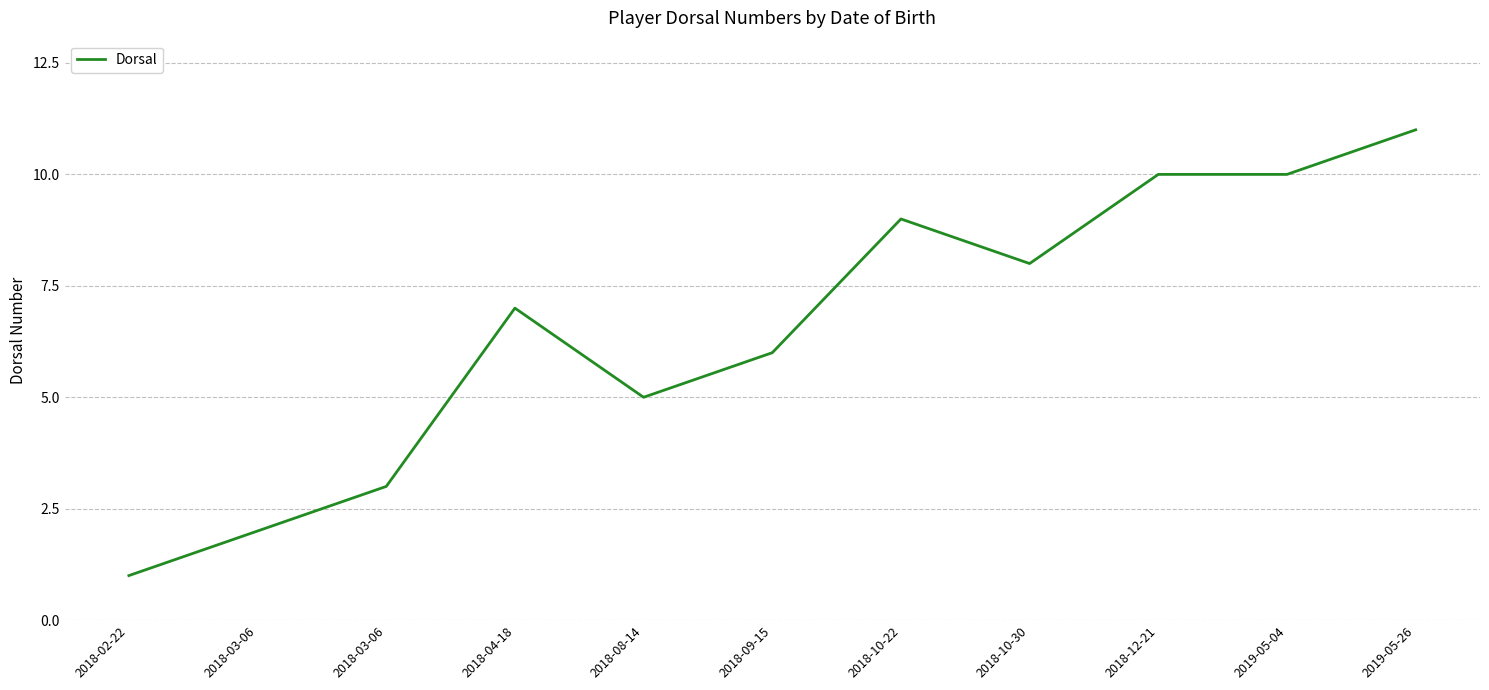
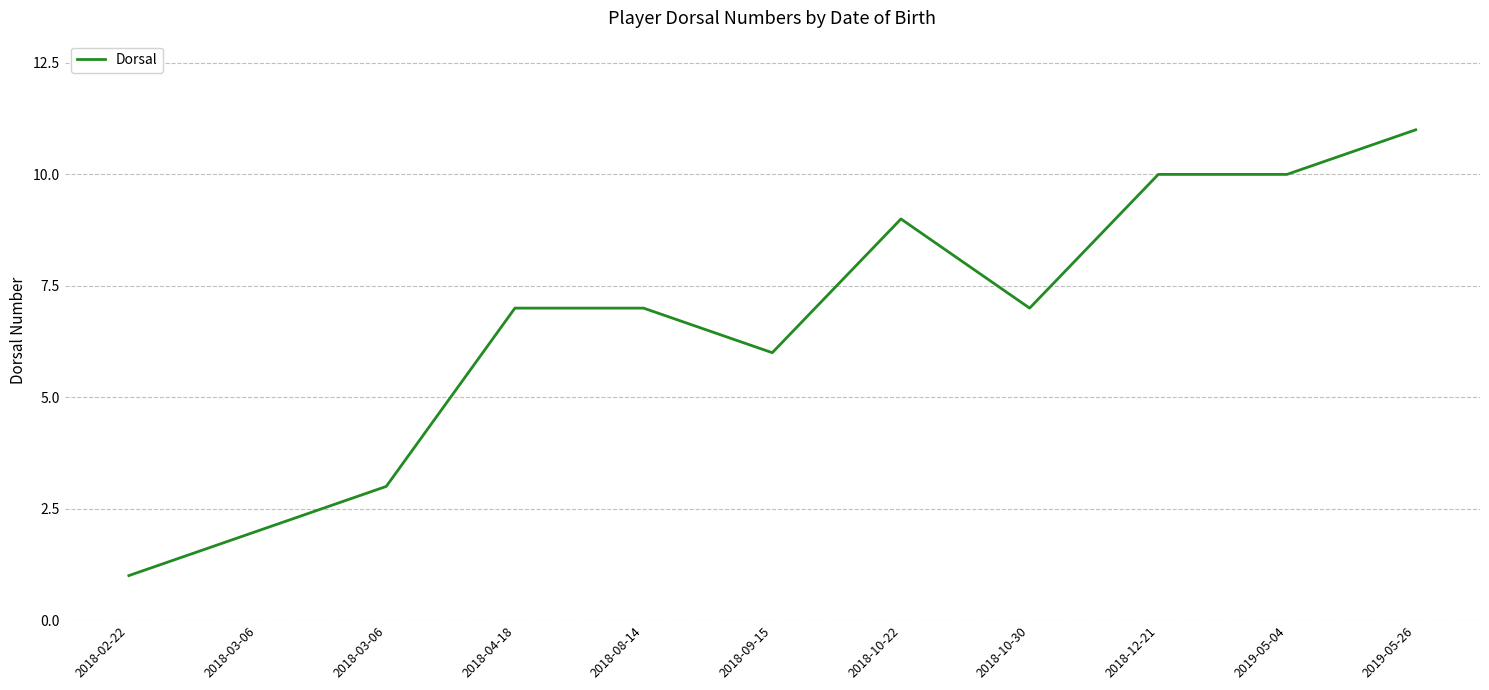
  {
    "2018-02-22": 1,
    "2018-04-18": 7,
-   "2018-08-14": 5,
+   "2018-08-14": 7,
    "2018-09-15": 6,
    "2018-10-22": 9,
-   "2018-10-30": 8,
+   "2018-10-30": 7,
    "2018-12-21": 10,
    "2019-05-04": 10,
    "2019-05-26": 11
  }
